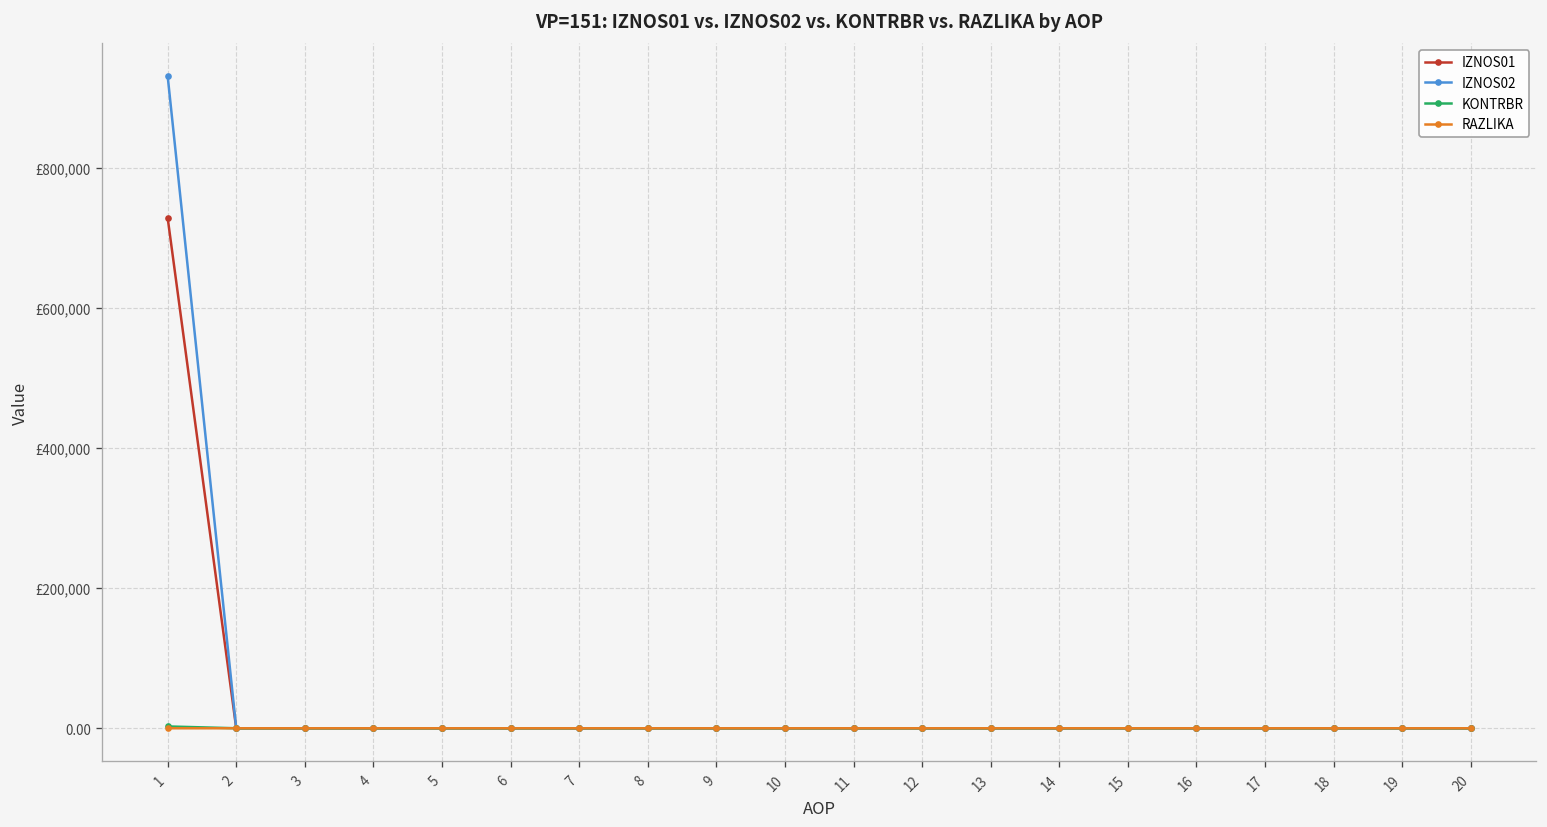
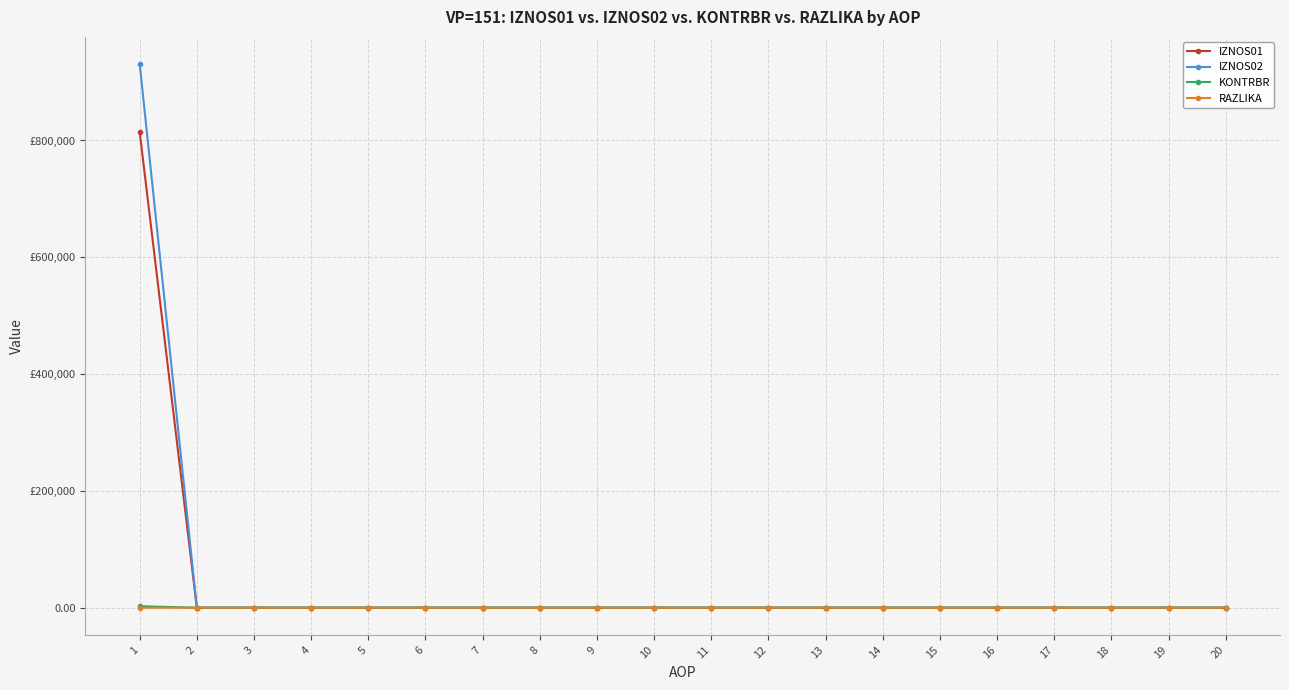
  {
    "IZNOS01": {
-     "1": "£730,000"
+     "1": "£810,000"
    },
    "IZNOS02": {
      "1": "£930,000"
    }
  }
